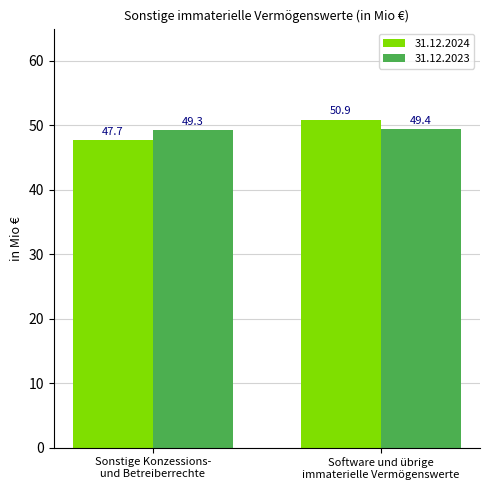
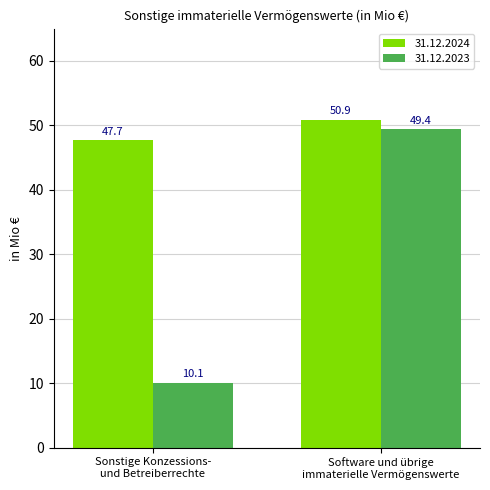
  {
    "31.12.2024": {
      "Sonstige Konzessions- und Betreiberrechte": 47.7,
      "Software und übrige immaterielle Vermögenswerte": 50.9
    },
    "31.12.2023": {
-     "Sonstige Konzessions- und Betreiberrechte": 49.3,
+     "Sonstige Konzessions- und Betreiberrechte": 10.1,
      "Software und übrige immaterielle Vermögenswerte": 49.4
    }
  }
